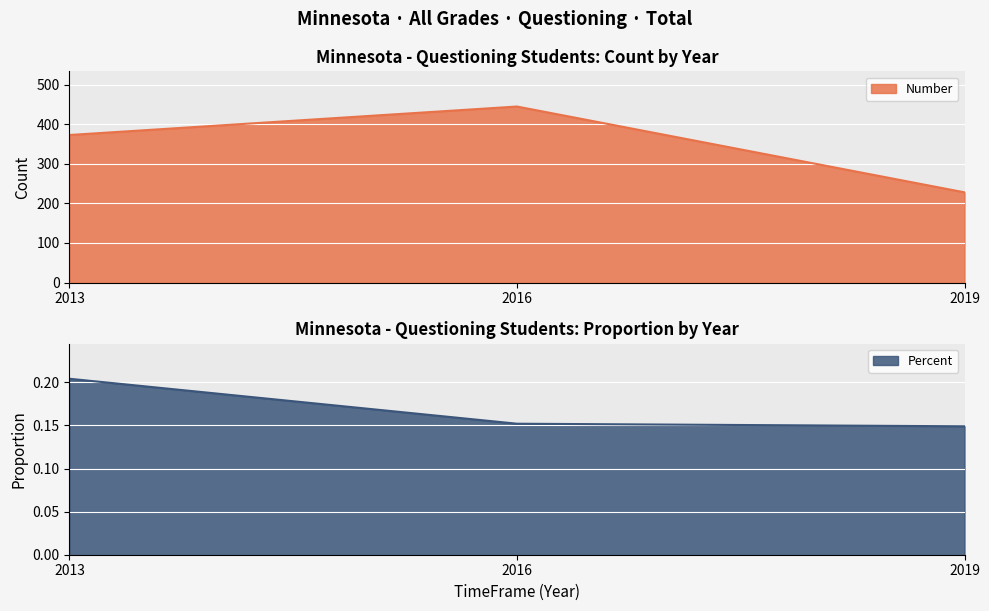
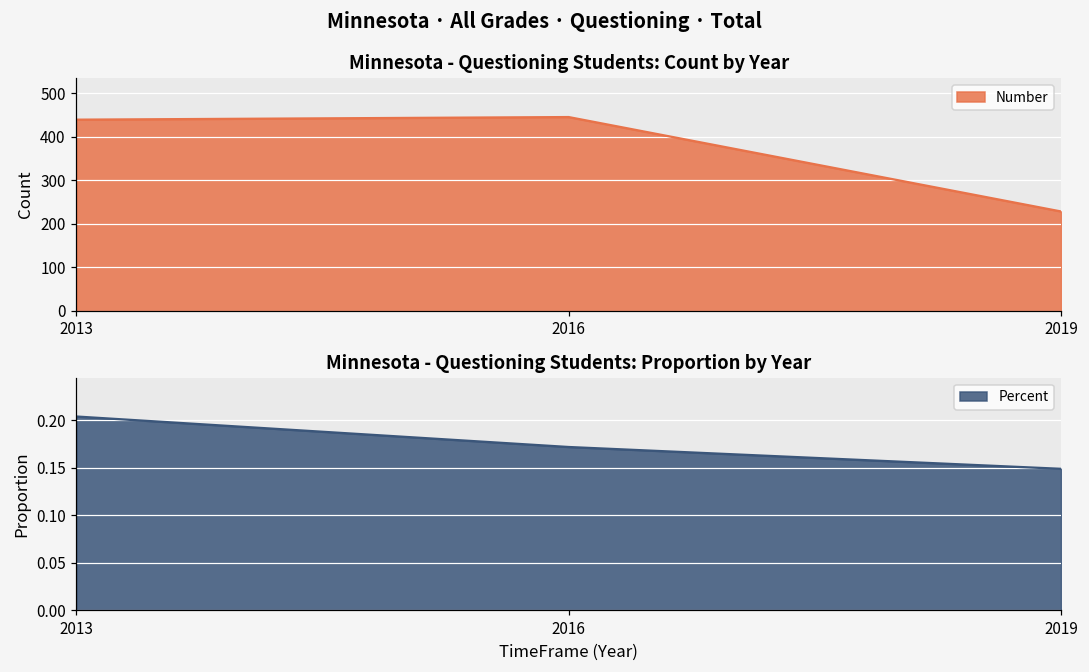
  {
    "Minnesota - Questioning Students: Count by Year": {
-     "2013": 370,
+     "2013": 440,
      "2016": 450,
      "2019": 230
    },
    "Minnesota - Questioning Students: Proportion by Year": {
      "2013": 0.20,
-     "2016": 0.15,
+     "2016": 0.17,
      "2019": 0.15
    }
  }
